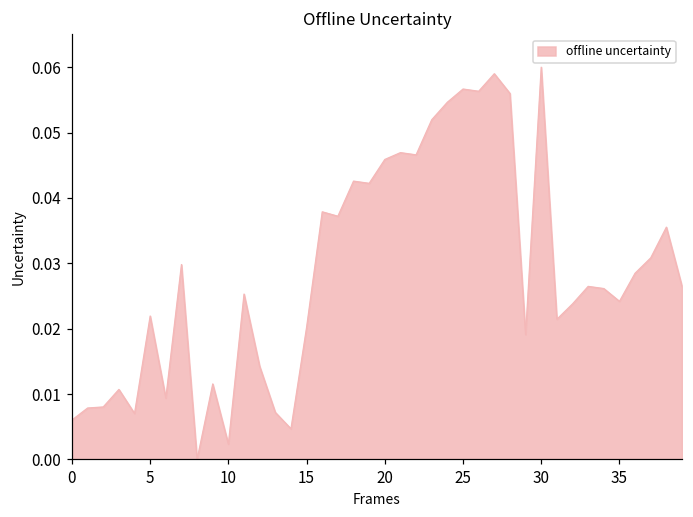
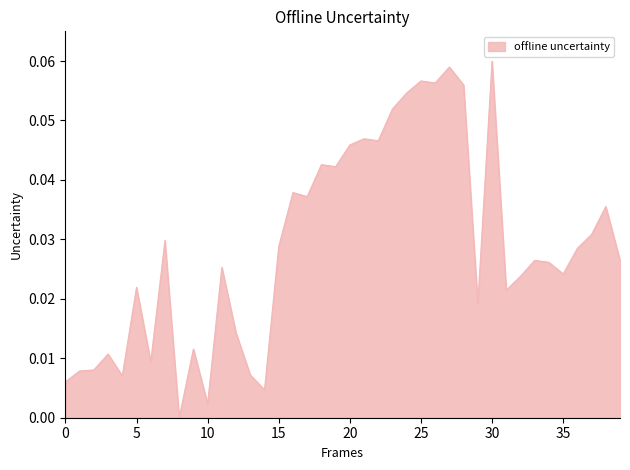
  {
    "0": 0.006,
    "5": 0.022,
    "10": 0.002,
-   "15": 0.020,
+   "15": 0.029,
    "20": 0.046,
    "25": 0.057,
    "30": 0.060,
    "35": 0.024
  }
